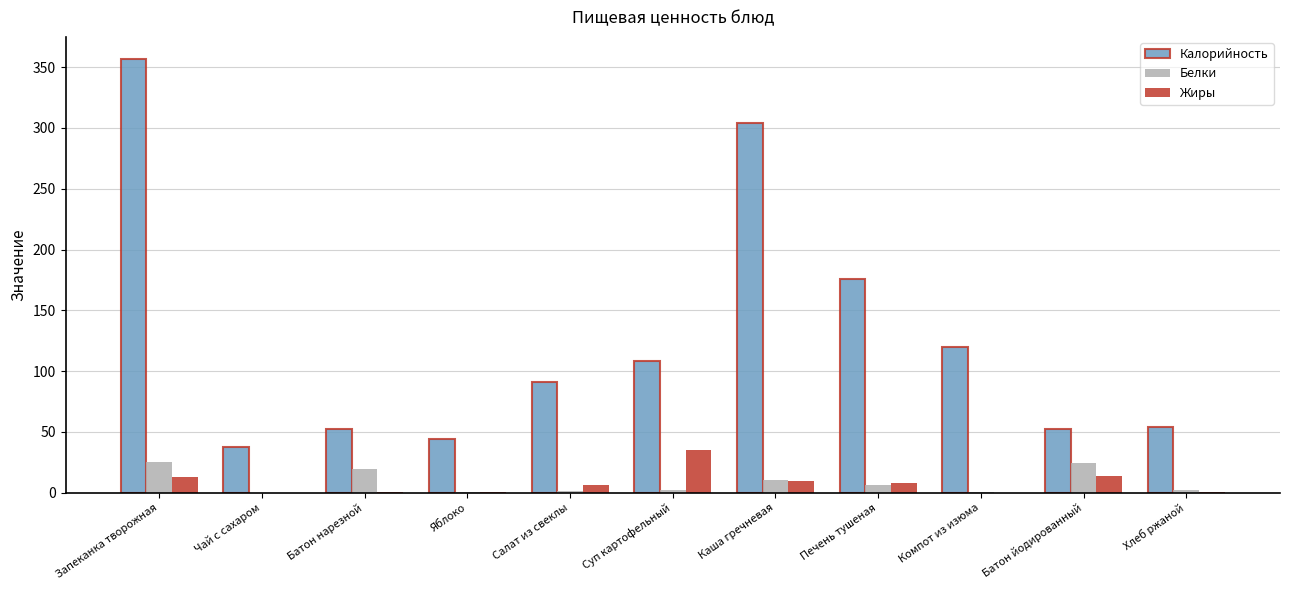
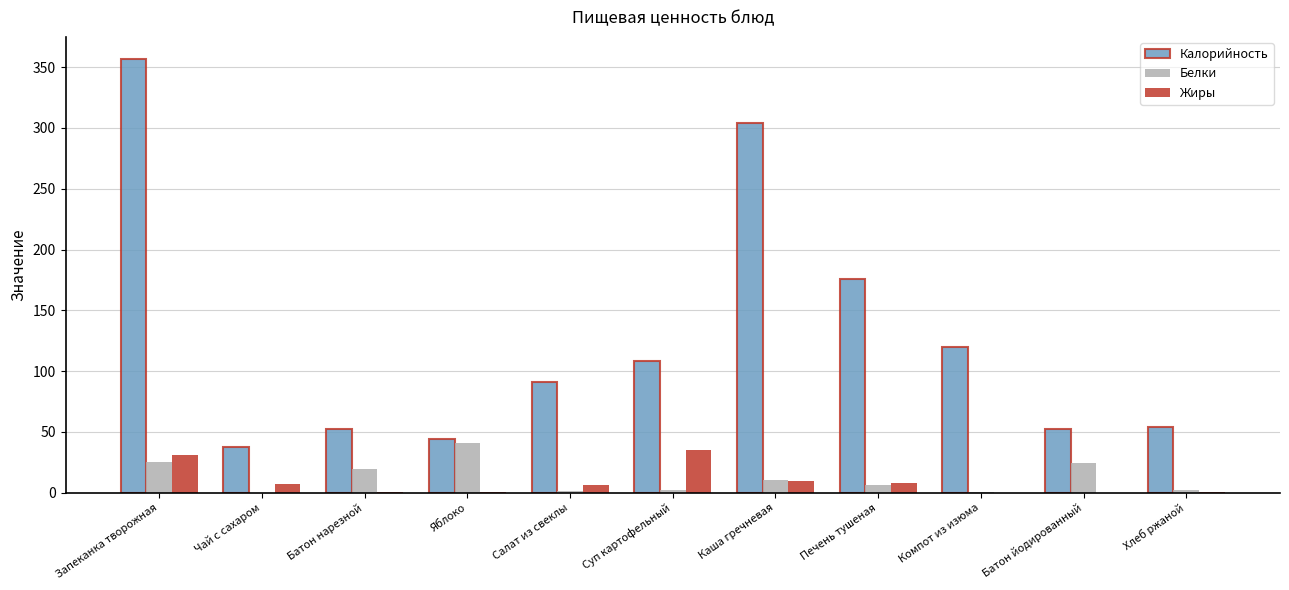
  {
    "Калорийность": {
      "Запеканка творожная": 357,
      "Чай с сахаром": 38,
      "Батон нарезной": 52,
      "Яблоко": 44,
      "Салат из свеклы": 91,
      "Суп картофельный": 108,
      "Каша гречневая": 304,
      "Печень тушеная": 176,
      "Компот из изюма": 120,
      "Батон йодированный": 52,
      "Хлеб ржаной": 54
    },
    "Белки": {
      "Запеканка творожная": 25,
      "Батон нарезной": 20,
-     "Яблоко": 0,
+     "Яблоко": 41,
      "Суп картофельный": 2,
      "Каша гречневая": 10,
      "Печень тушеная": 6,
      "Батон йодированный": 24
    },
    "Жиры": {
-     "Запеканка творожная": 13,
-     "Чай с сахаром": 0,
+     "Запеканка творожная": 31,
+     "Чай с сахаром": 7,
      "Салат из свеклы": 6,
      "Суп картофельный": 35,
      "Каша гречневая": 9,
      "Печень тушеная": 8,
-     "Батон йодированный": 14
+     "Батон йодированный": 0
    }
  }
